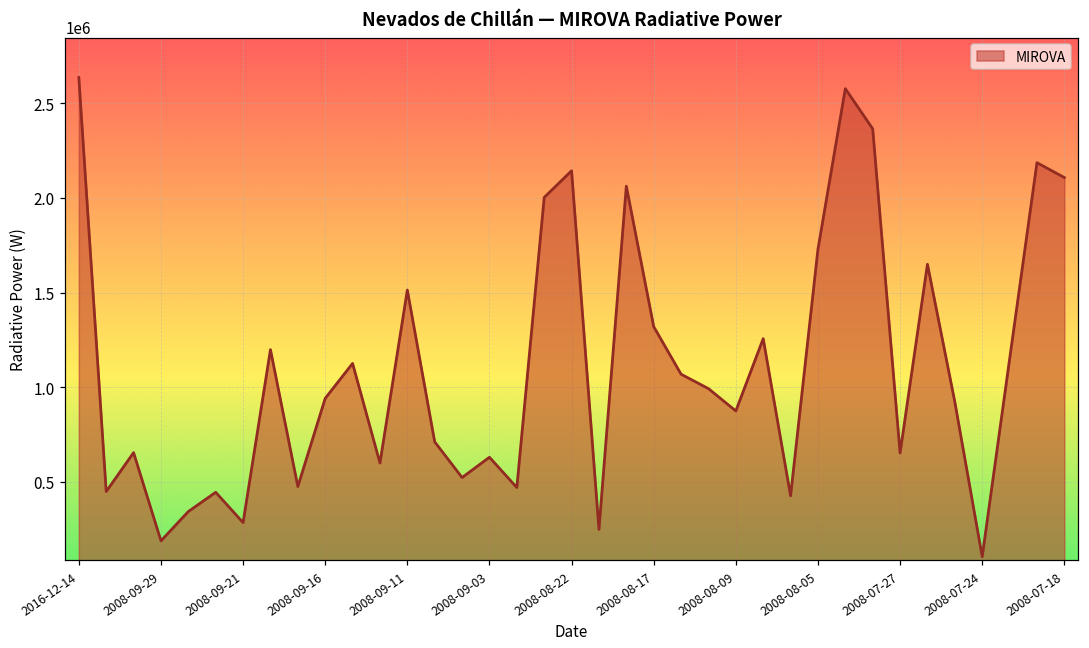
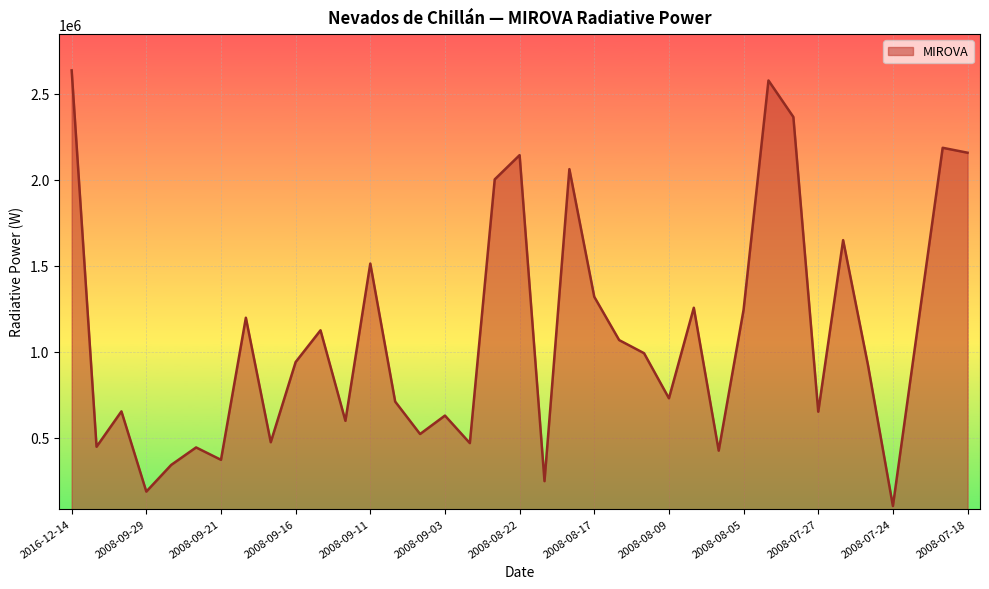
  {
    "2016-12-14": 2640000,
    "2008-09-29": 190000,
-   "2008-09-21": 280000,
+   "2008-09-21": 370000,
    "2008-09-16": 940000,
    "2008-09-11": 1510000,
    "2008-09-03": 630000,
    "2008-08-22": 2140000,
-   "2008-08-09": 870000,
-   "2008-08-05": 1730000,
+   "2008-08-09": 730000,
+   "2008-08-05": 1250000,
    "2008-07-24": 100000,
-   "2008-07-18": 2110000
+   "2008-07-18": 2160000
  }
